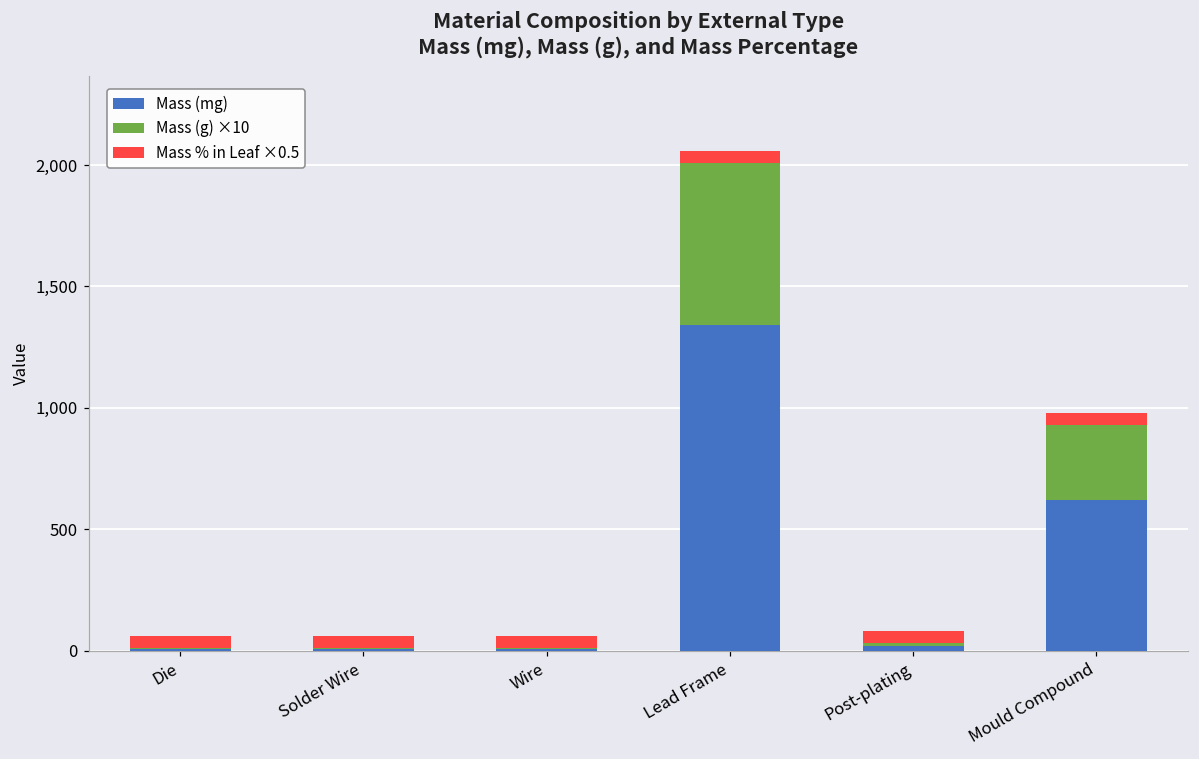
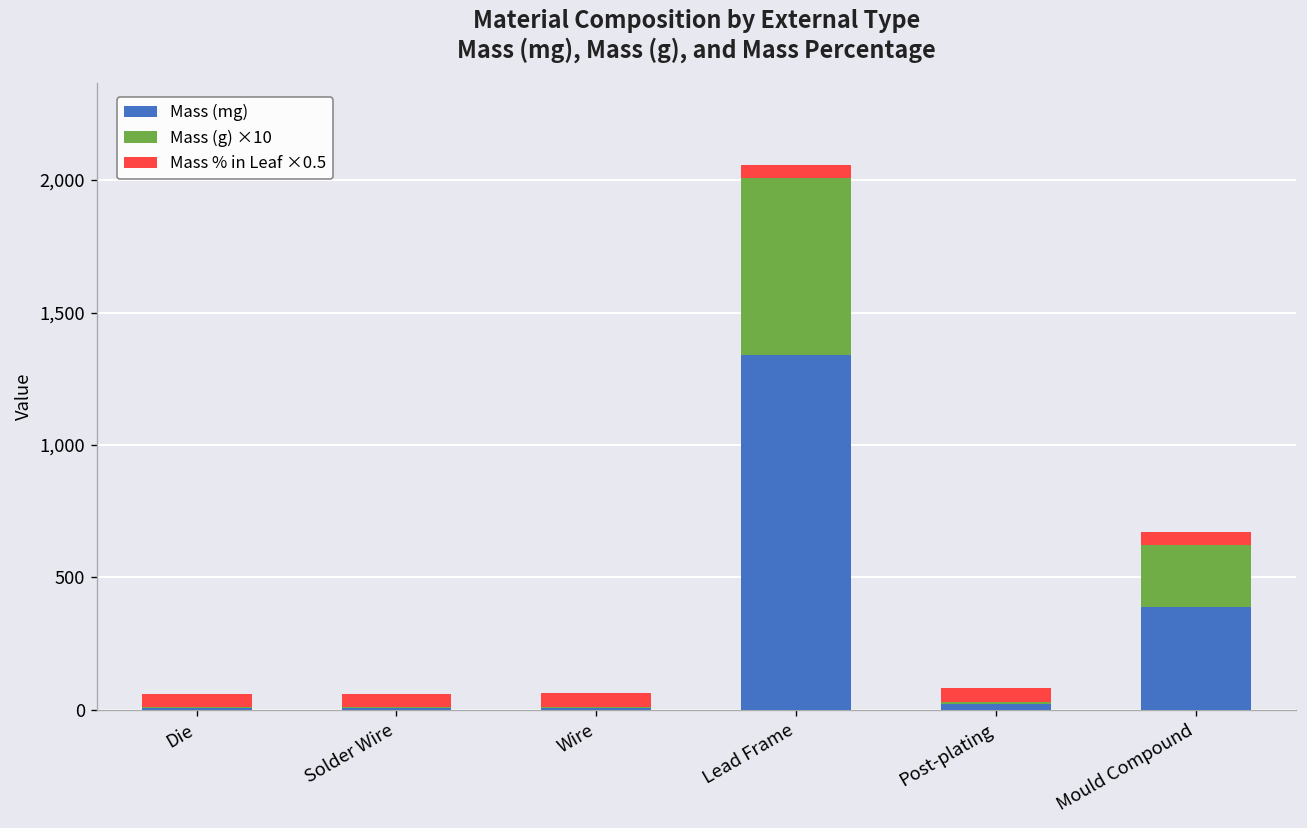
  {
    "Mass (mg)": {
      "Lead Frame": "1,340",
      "Post-plating": "20",
-     "Mould Compound": "620"
+     "Mould Compound": "390"
    },
    "Mass (g) ×10": {
      "Lead Frame": "670",
-     "Mould Compound": "310"
+     "Mould Compound": "230"
    },
    "Mass % in Leaf ×0.5": {
      "Die": "50",
      "Solder Wire": "50",
      "Wire": "50",
      "Lead Frame": "50",
      "Post-plating": "50",
      "Mould Compound": "50"
    }
  }
